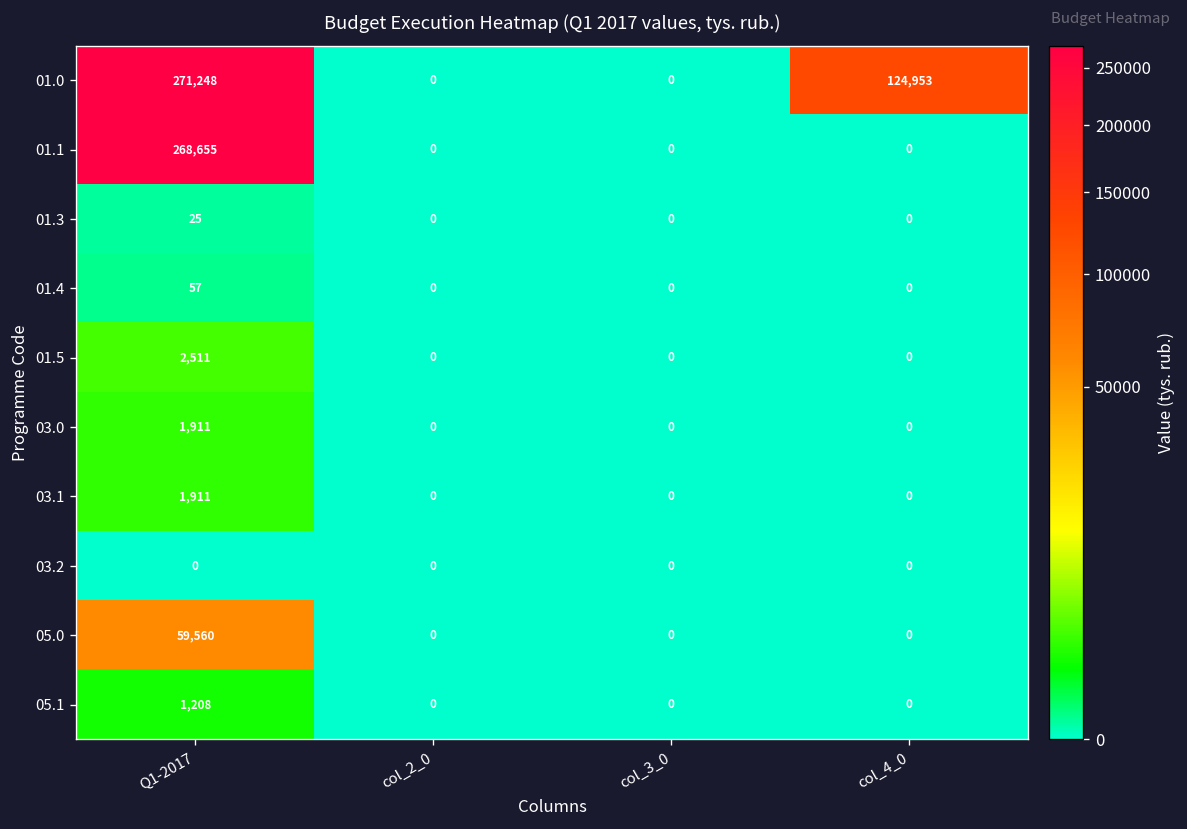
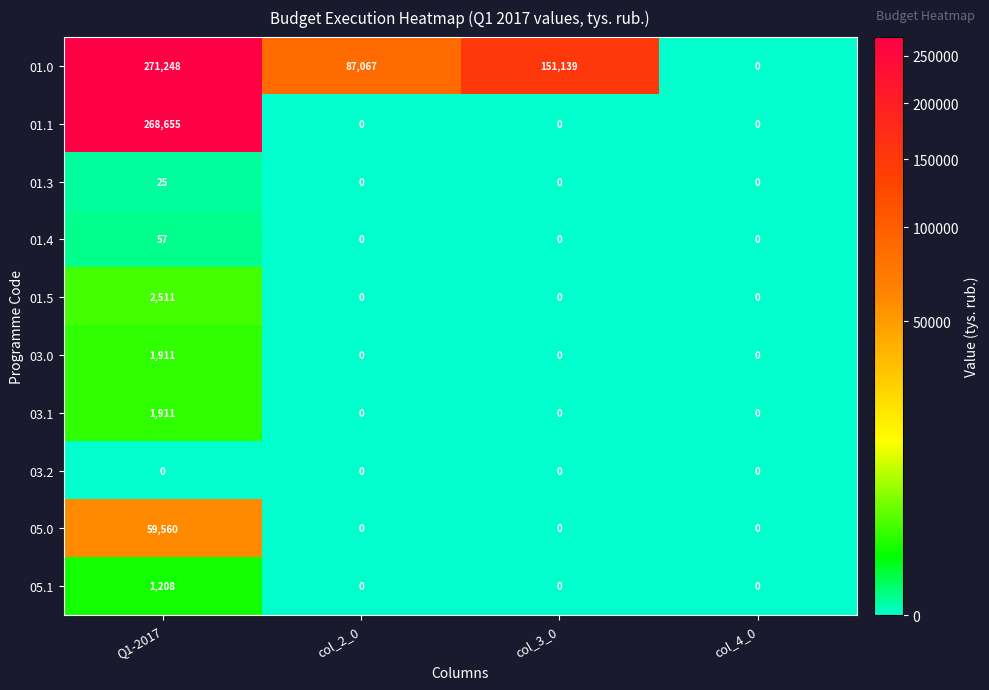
  {
    "01.0": {
      "Q1-2017": "271,248",
-     "col_2_0": "0",
-     "col_3_0": "0",
-     "col_4_0": "124,953"
+     "col_2_0": "87,067",
+     "col_3_0": "151,139",
+     "col_4_0": "0"
    },
    "01.1": {
      "Q1-2017": "268,655",
      "col_2_0": "0",
      "col_3_0": "0",
      "col_4_0": "0"
    },
    "01.3": {
      "Q1-2017": "25",
      "col_2_0": "0",
      "col_3_0": "0",
      "col_4_0": "0"
    },
    "01.4": {
      "Q1-2017": "57",
      "col_2_0": "0",
      "col_3_0": "0",
      "col_4_0": "0"
    },
    "01.5": {
      "Q1-2017": "2,511",
      "col_2_0": "0",
      "col_3_0": "0",
      "col_4_0": "0"
    },
    "03.0": {
      "Q1-2017": "1,911",
      "col_2_0": "0",
      "col_3_0": "0",
      "col_4_0": "0"
    },
    "03.1": {
      "Q1-2017": "1,911",
      "col_2_0": "0",
      "col_3_0": "0",
      "col_4_0": "0"
    },
    "03.2": {
      "Q1-2017": "0",
      "col_2_0": "0",
      "col_3_0": "0",
      "col_4_0": "0"
    },
    "05.0": {
      "Q1-2017": "59,560",
      "col_2_0": "0",
      "col_3_0": "0",
      "col_4_0": "0"
    },
    "05.1": {
      "Q1-2017": "1,208",
      "col_2_0": "0",
      "col_3_0": "0",
      "col_4_0": "0"
    }
  }
